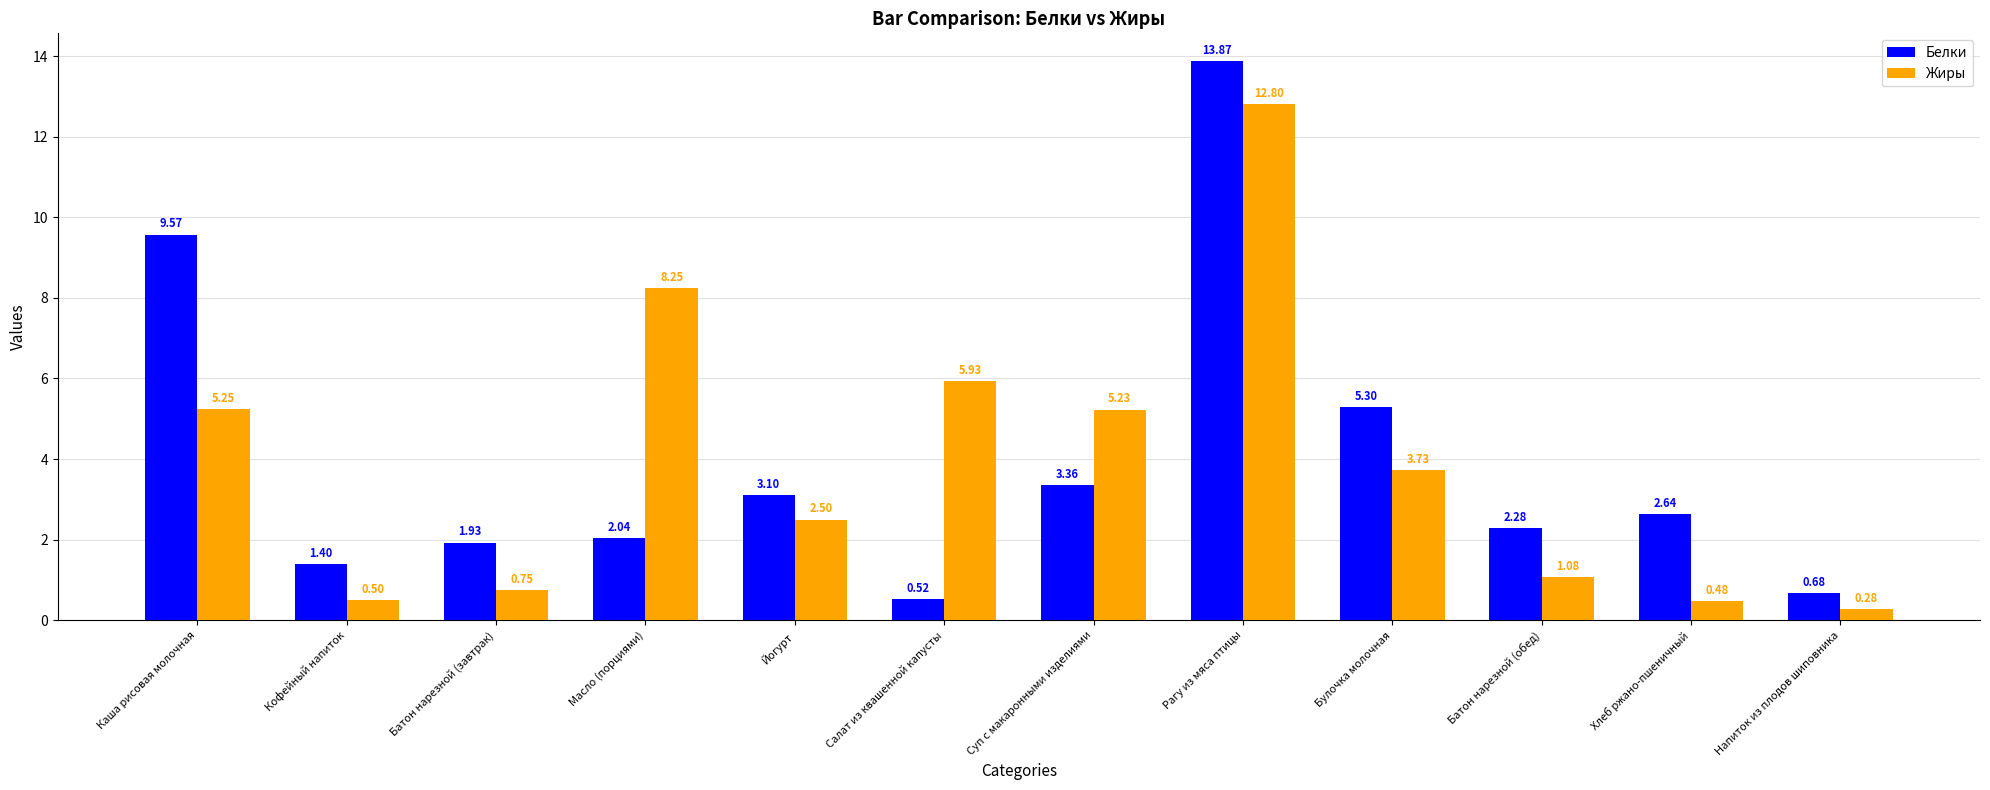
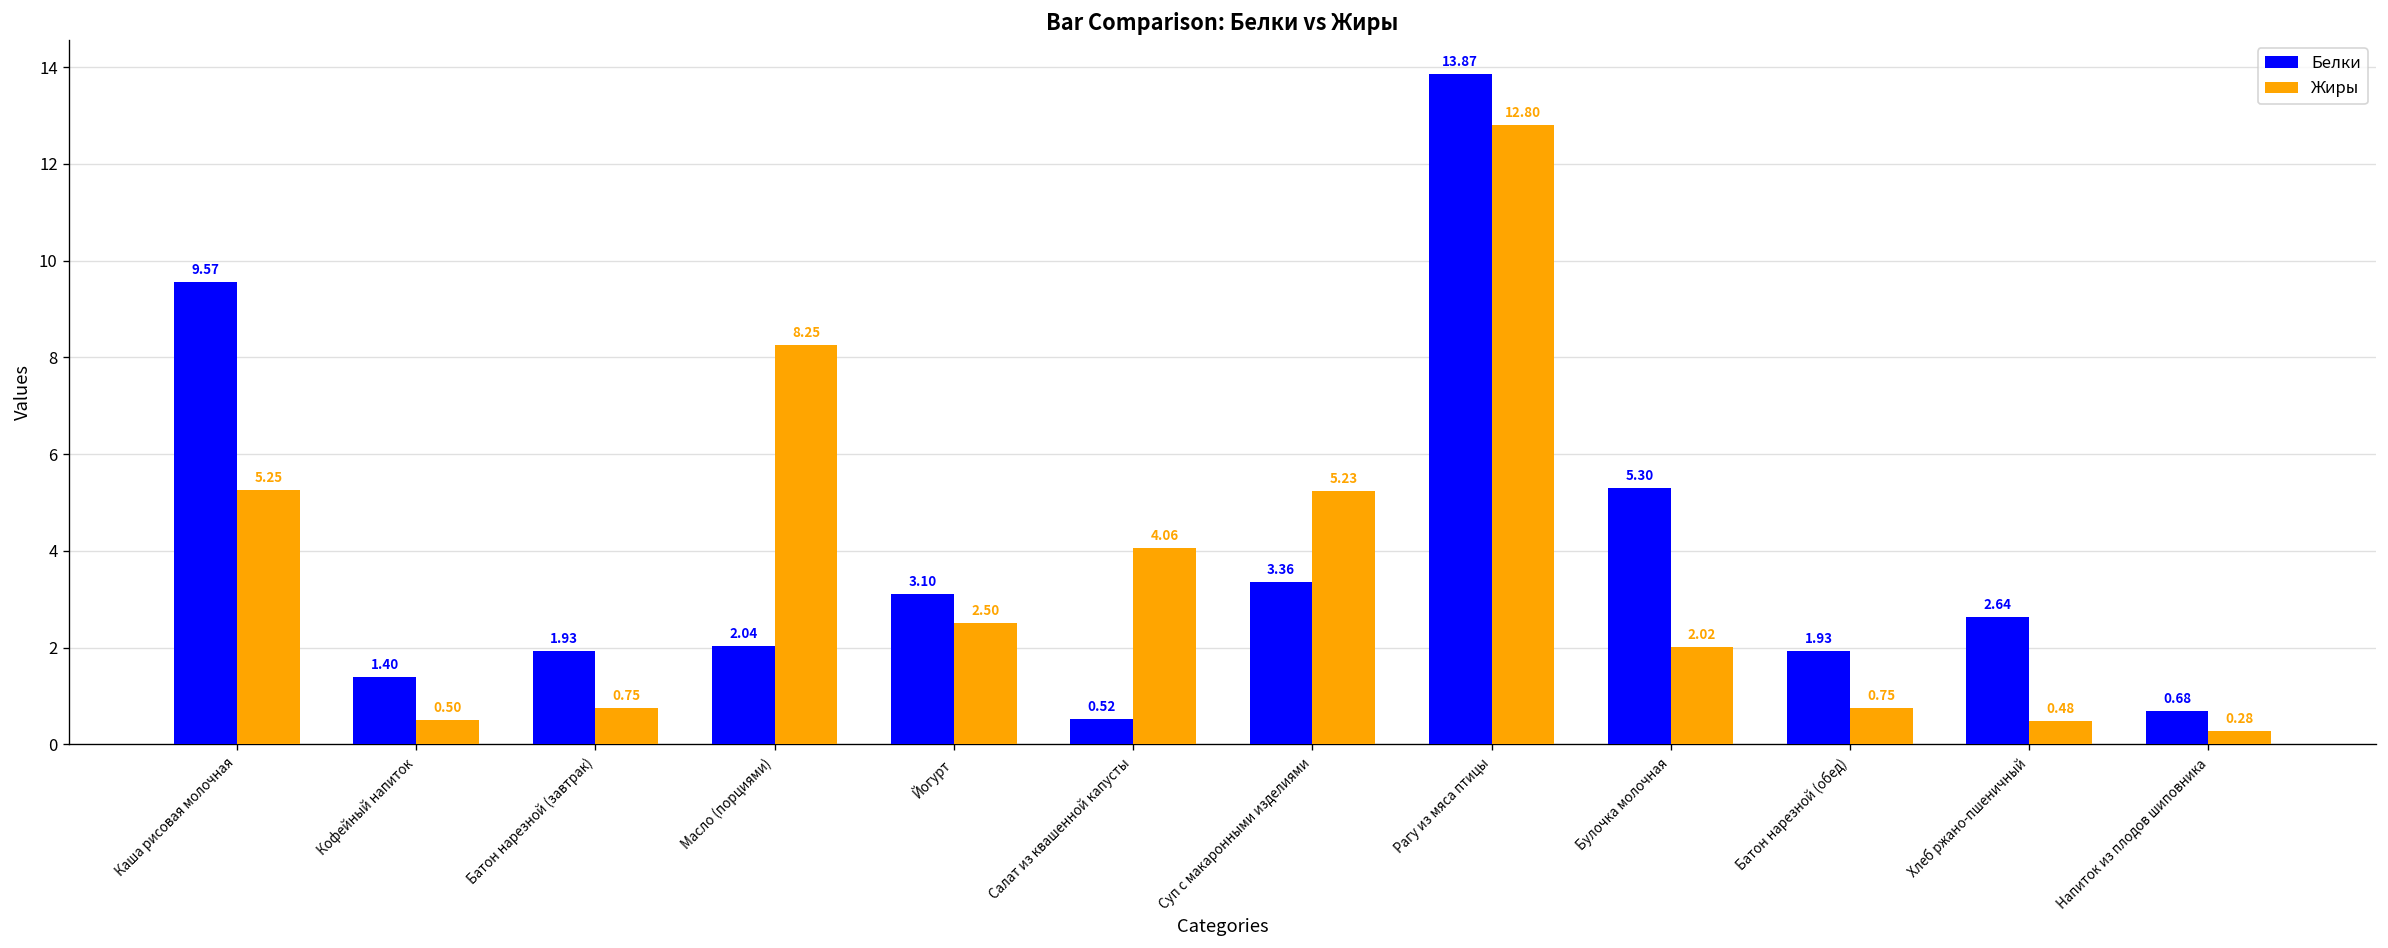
  {
    "Белки": {
      "Каша рисовая молочная": 9.57,
      "Кофейный напиток": 1.40,
      "Батон нарезной (завтрак)": 1.93,
      "Масло (порциями)": 2.04,
      "Йогурт": 3.10,
      "Салат из квашенной капусты": 0.52,
      "Суп с макаронными изделиями": 3.36,
      "Рагу из мяса птицы": 13.87,
      "Булочка молочная": 5.30,
-     "Батон нарезной (обед)": 2.28,
+     "Батон нарезной (обед)": 1.93,
      "Хлеб ржано-пшеничный": 2.64,
      "Напиток из плодов шиповника": 0.68
    },
    "Жиры": {
      "Каша рисовая молочная": 5.25,
      "Кофейный напиток": 0.50,
      "Батон нарезной (завтрак)": 0.75,
      "Масло (порциями)": 8.25,
      "Йогурт": 2.50,
-     "Салат из квашенной капусты": 5.93,
+     "Салат из квашенной капусты": 4.06,
      "Суп с макаронными изделиями": 5.23,
      "Рагу из мяса птицы": 12.80,
-     "Булочка молочная": 3.73,
-     "Батон нарезной (обед)": 1.08,
+     "Булочка молочная": 2.02,
+     "Батон нарезной (обед)": 0.75,
      "Хлеб ржано-пшеничный": 0.48,
      "Напиток из плодов шиповника": 0.28
    }
  }
